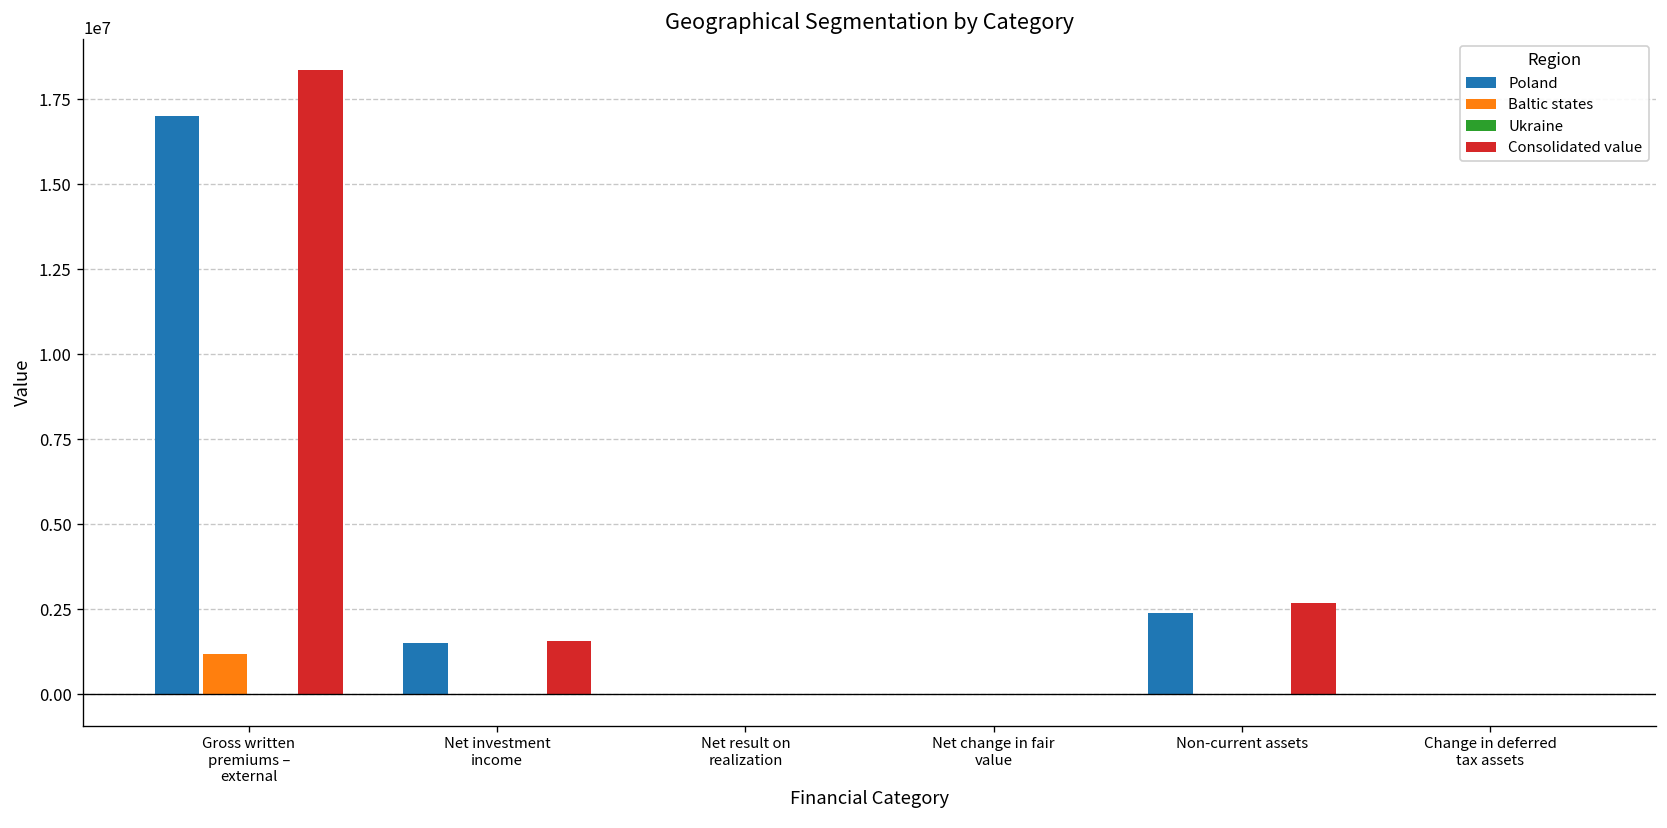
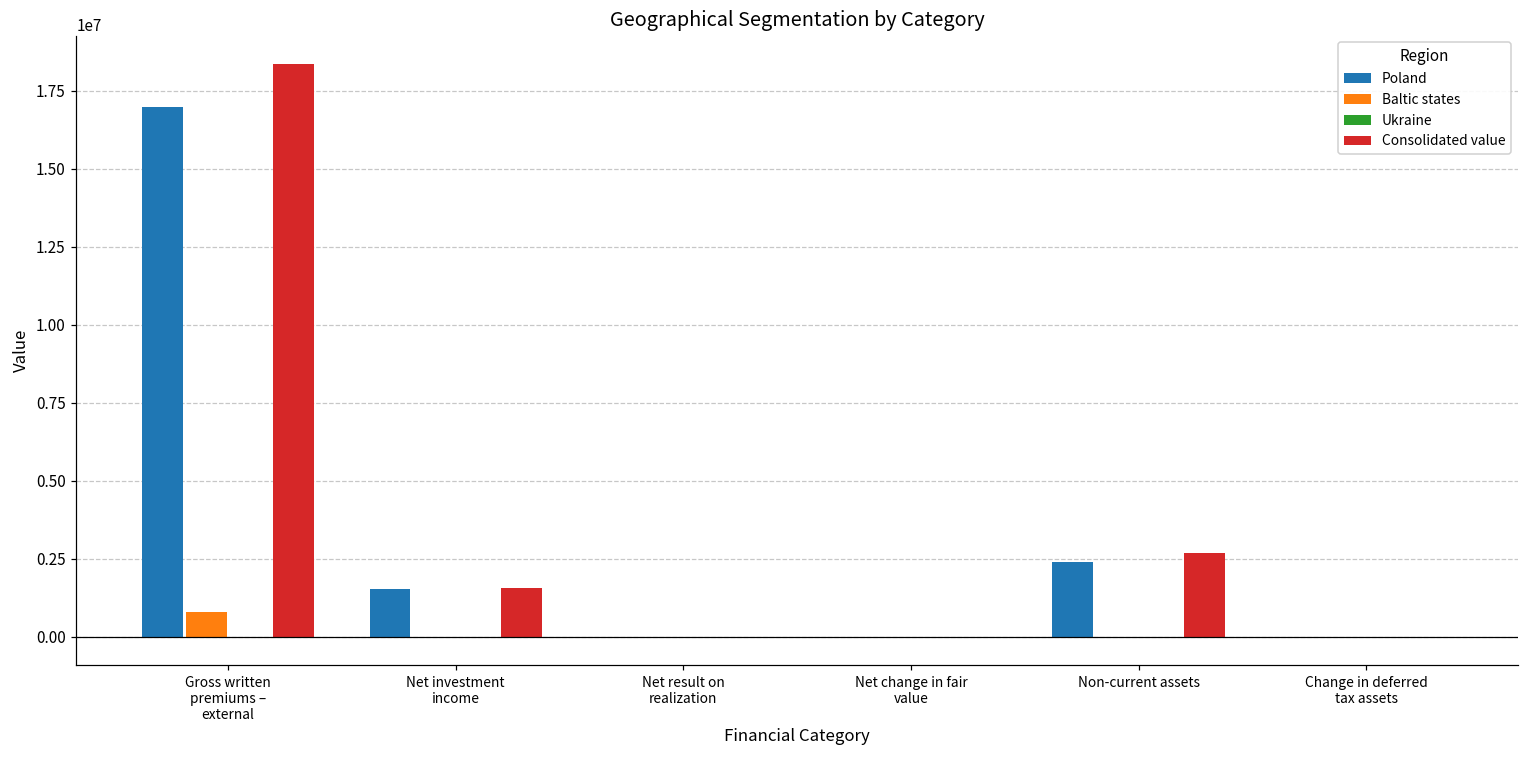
  {
    "Poland": {
      "Gross written premiums – external": 17000000,
      "Net investment income": 1500000,
      "Non-current assets": 2400000
    },
    "Baltic states": {
-     "Gross written premiums – external": 1200000,
+     "Gross written premiums – external": 800000,
      "Change in deferred tax assets": 0
    },
    "Ukraine": {
      "Net change in fair value": 0
    },
    "Consolidated value": {
      "Gross written premiums – external": 18400000,
      "Net investment income": 1600000,
      "Non-current assets": 2700000
    }
  }
